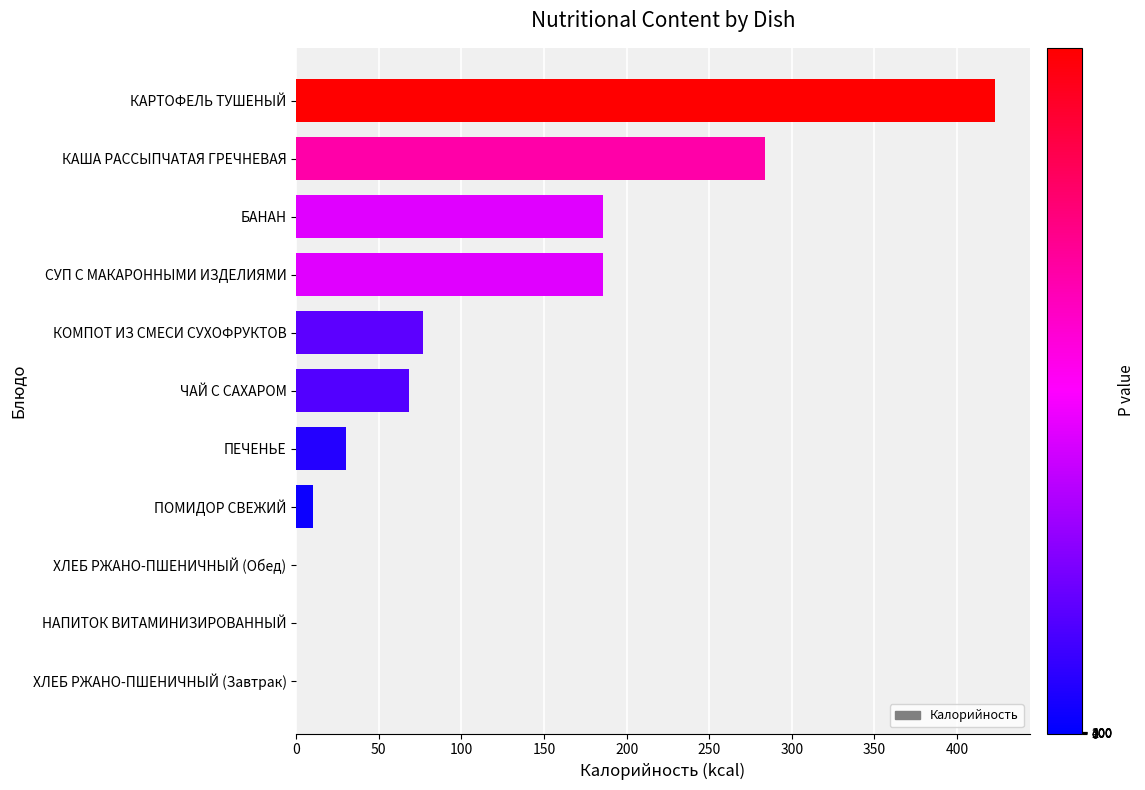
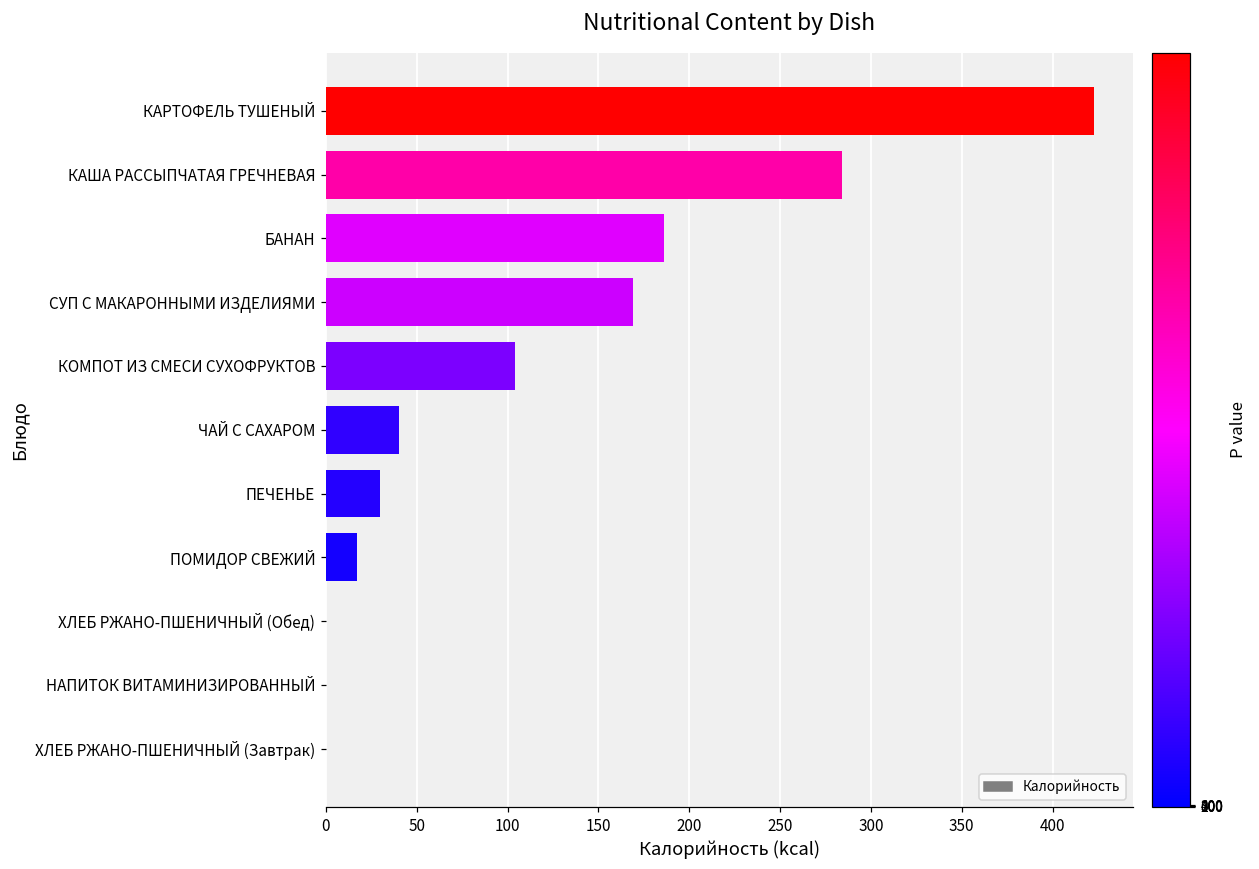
  {
    "КАРТОФЕЛЬ ТУШЕНЫЙ": 423,
    "КАША РАССЫПЧАТАЯ ГРЕЧНЕВАЯ": 284,
    "БАНАН": 186,
-   "СУП С МАКАРОННЫМИ ИЗДЕЛИЯМИ": 186,
-   "КОМПОТ ИЗ СМЕСИ СУХОФРУКТОВ": 77,
-   "ЧАЙ С САХАРОМ": 68,
+   "СУП С МАКАРОННЫМИ ИЗДЕЛИЯМИ": 169,
+   "КОМПОТ ИЗ СМЕСИ СУХОФРУКТОВ": 104,
+   "ЧАЙ С САХАРОМ": 40,
    "ПЕЧЕНЬЕ": 30,
-   "ПОМИДОР СВЕЖИЙ": 10,
+   "ПОМИДОР СВЕЖИЙ": 17,
    "ХЛЕБ РЖАНО-ПШЕНИЧНЫЙ (Обед)": 0,
    "НАПИТОК ВИТАМИНИЗИРОВАННЫЙ": 0,
    "ХЛЕБ РЖАНО-ПШЕНИЧНЫЙ (Завтрак)": 0
  }
